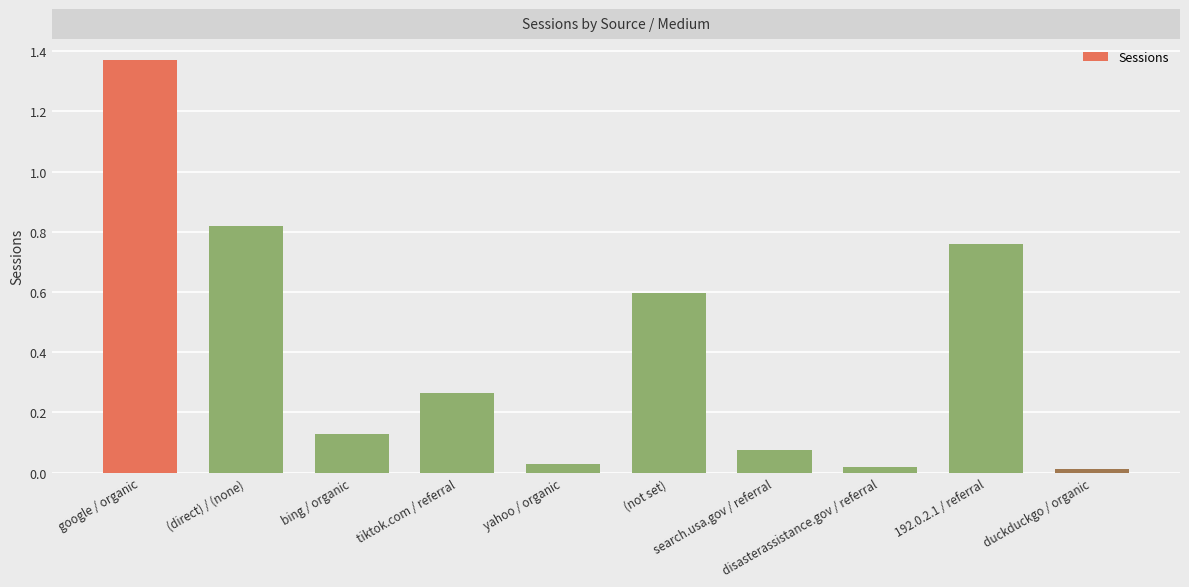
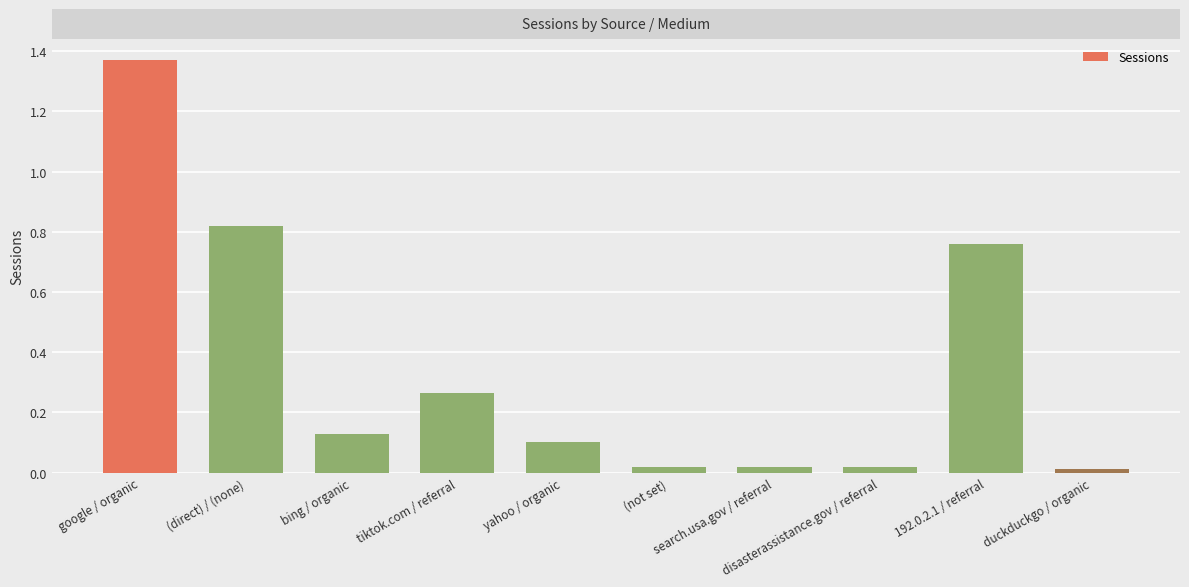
  {
    "google / organic": 1370000,
    "(direct) / (none)": 820000,
    "bing / organic": 130000,
    "tiktok.com / referral": 270000,
-   "yahoo / organic": 30000,
-   "(not set)": 600000,
-   "search.usa.gov / referral": 80000,
+   "yahoo / organic": 100000,
+   "(not set)": 20000,
+   "search.usa.gov / referral": 20000,
    "disasterassistance.gov / referral": 20000,
    "192.0.2.1 / referral": 760000,
    "duckduckgo / organic": 10000
  }
